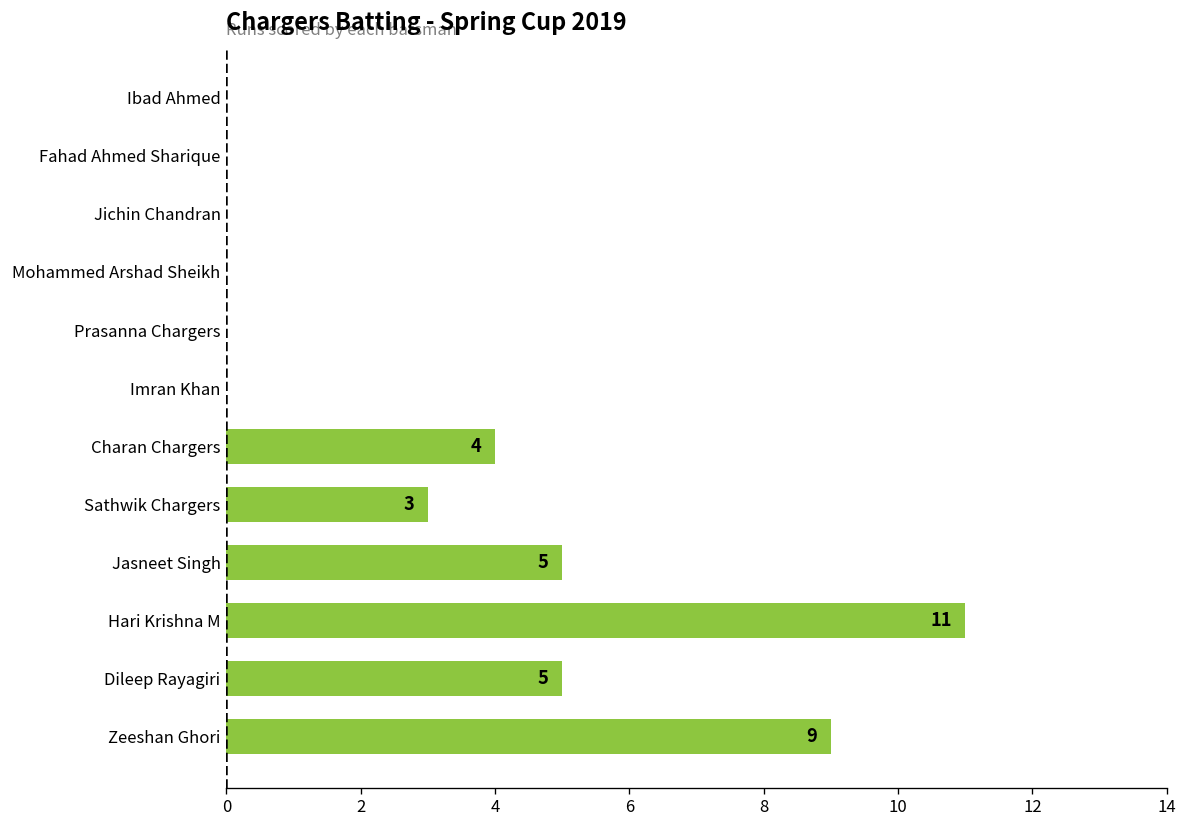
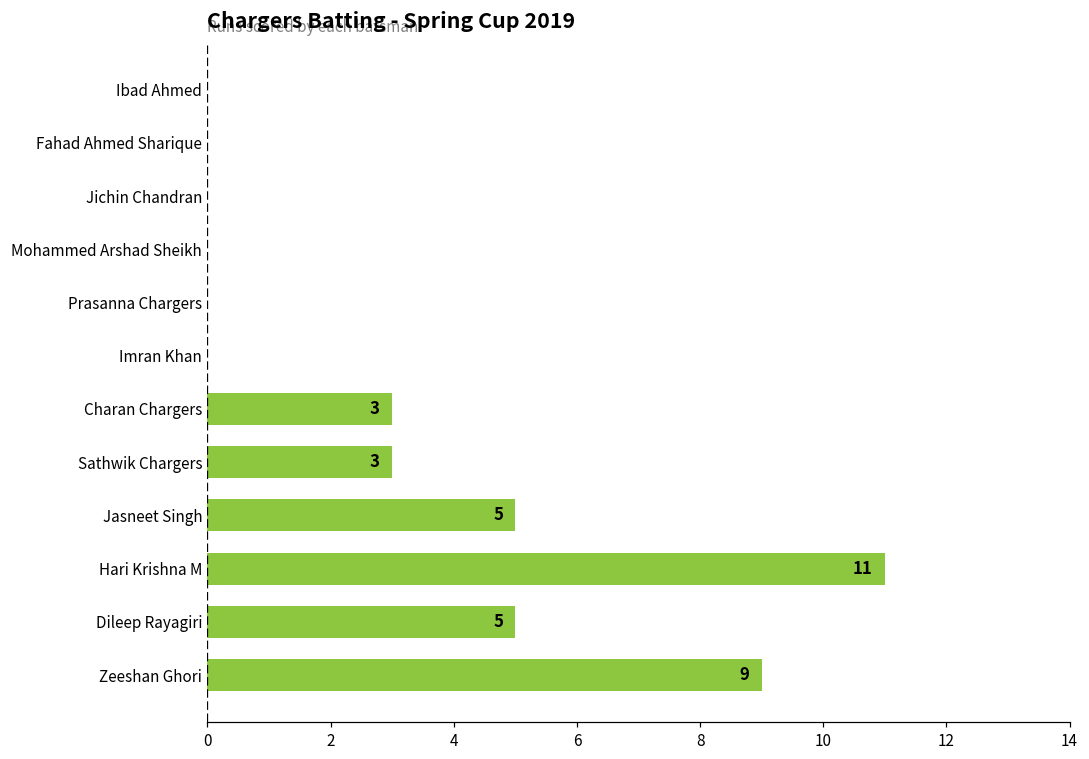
  {
-   "Charan Chargers": 4,
+   "Charan Chargers": 3,
    "Sathwik Chargers": 3,
    "Jasneet Singh": 5,
    "Hari Krishna M": 11,
    "Dileep Rayagiri": 5,
    "Zeeshan Ghori": 9
  }
